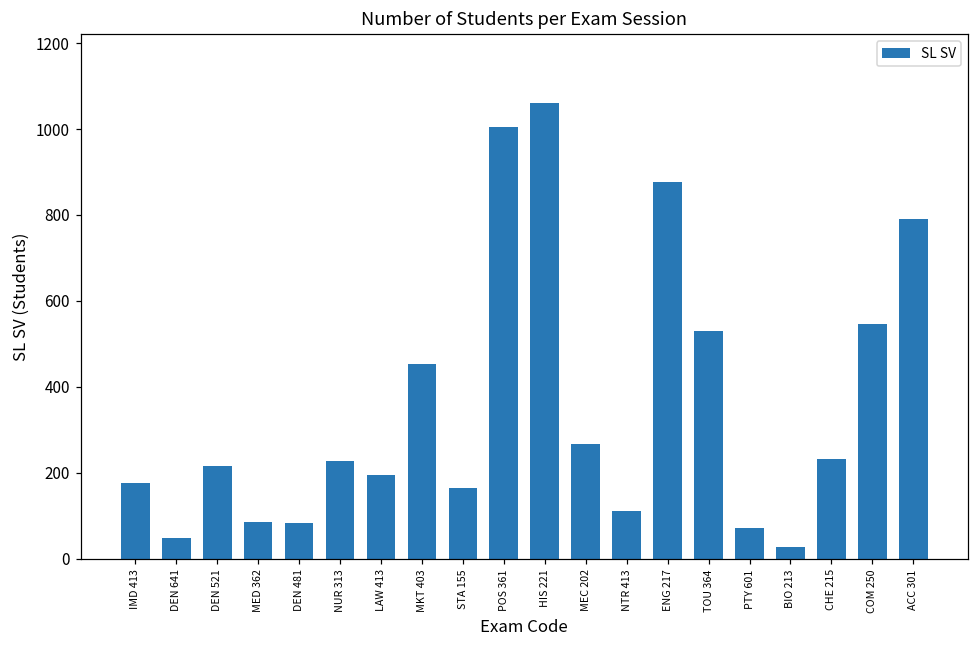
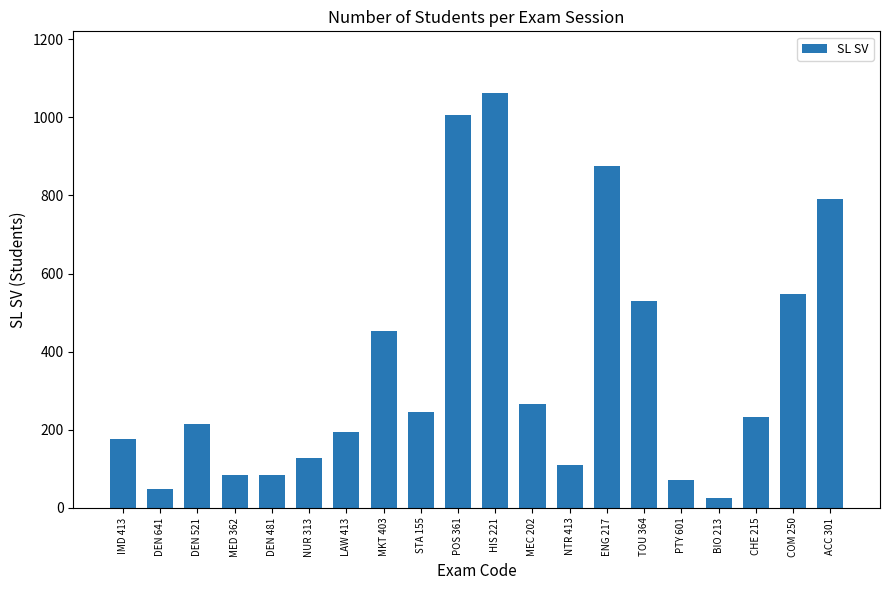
  {
    "IMD 413": 180,
    "DEN 641": 50,
    "DEN 521": 220,
    "MED 362": 90,
    "DEN 481": 80,
-   "NUR 313": 230,
+   "NUR 313": 130,
    "LAW 413": 200,
    "MKT 403": 450,
-   "STA 155": 160,
+   "STA 155": 250,
    "POS 361": 1010,
    "HIS 221": 1060,
    "MEC 202": 270,
    "NTR 413": 110,
    "ENG 217": 880,
    "TOU 364": 530,
    "PTY 601": 70,
    "BIO 213": 30,
    "CHE 215": 230,
    "COM 250": 550,
    "ACC 301": 790
  }
